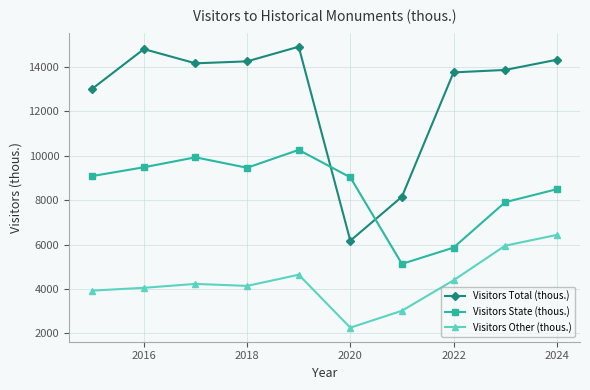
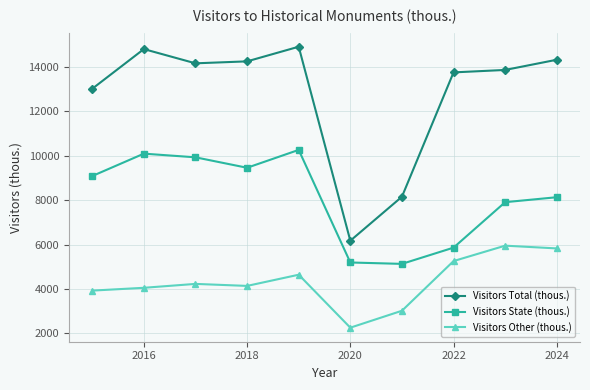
  {
    "Visitors Total (thous.)": {
      "2016": 14800,
      "2018": 14200,
      "2020": 6200,
      "2022": 13700,
      "2024": 14300
    },
    "Visitors State (thous.)": {
-     "2016": 9500,
+     "2016": 10100,
      "2018": 9500,
-     "2020": 9000,
+     "2020": 5200,
      "2022": 5900,
-     "2024": 8500
+     "2024": 8100
    },
    "Visitors Other (thous.)": {
      "2016": 4100,
      "2018": 4100,
      "2020": 2300,
-     "2022": 4400,
-     "2024": 6400
+     "2022": 5300,
+     "2024": 5800
    }
  }
